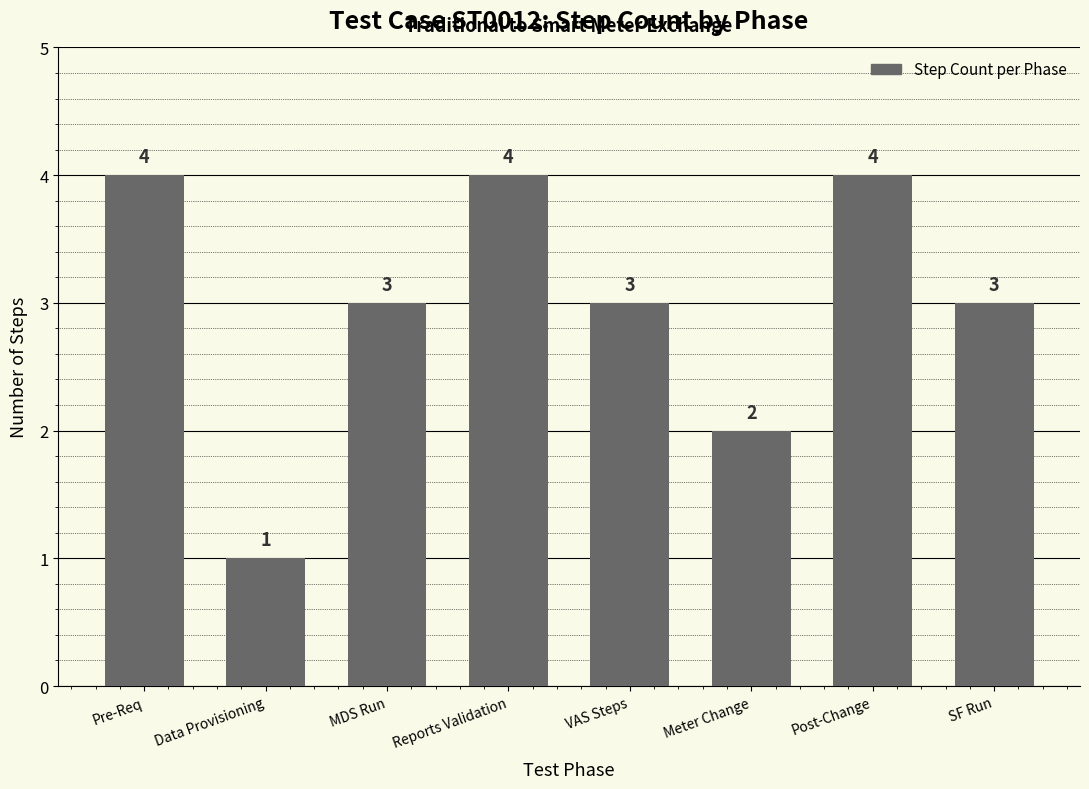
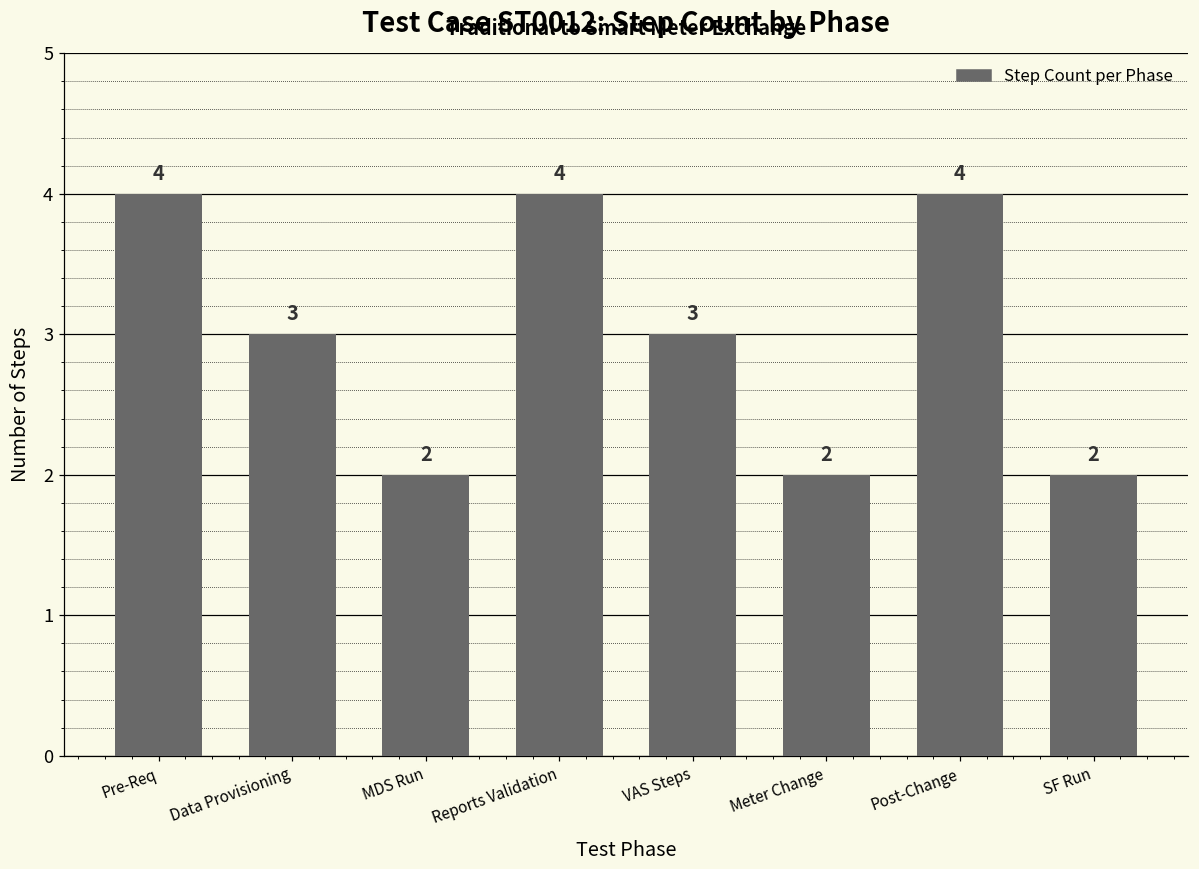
  {
    "Pre-Req": 4,
-   "Data Provisioning": 1,
-   "MDS Run": 3,
+   "Data Provisioning": 3,
+   "MDS Run": 2,
    "Reports Validation": 4,
    "VAS Steps": 3,
    "Meter Change": 2,
    "Post-Change": 4,
-   "SF Run": 3
+   "SF Run": 2
  }
